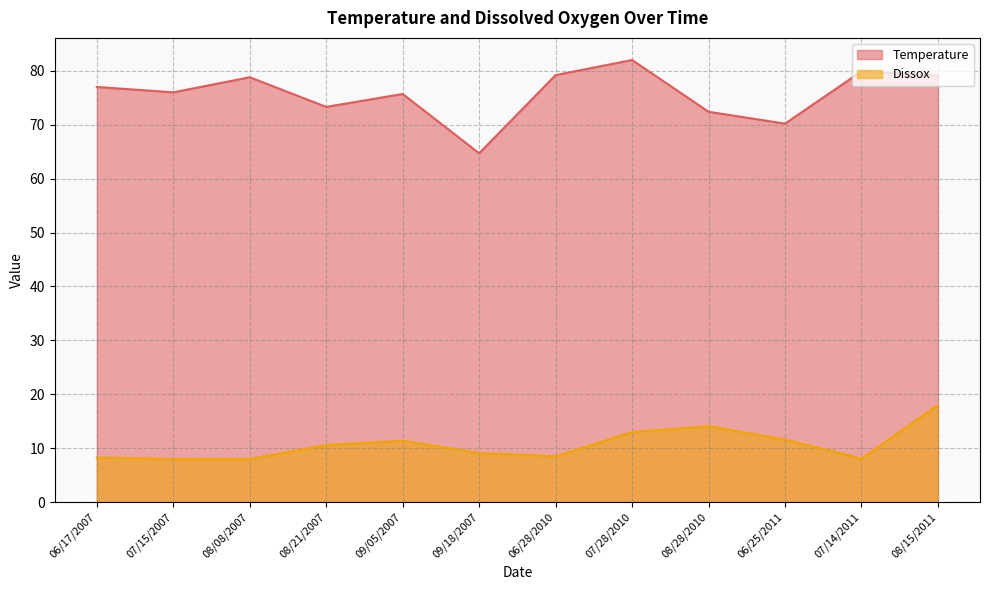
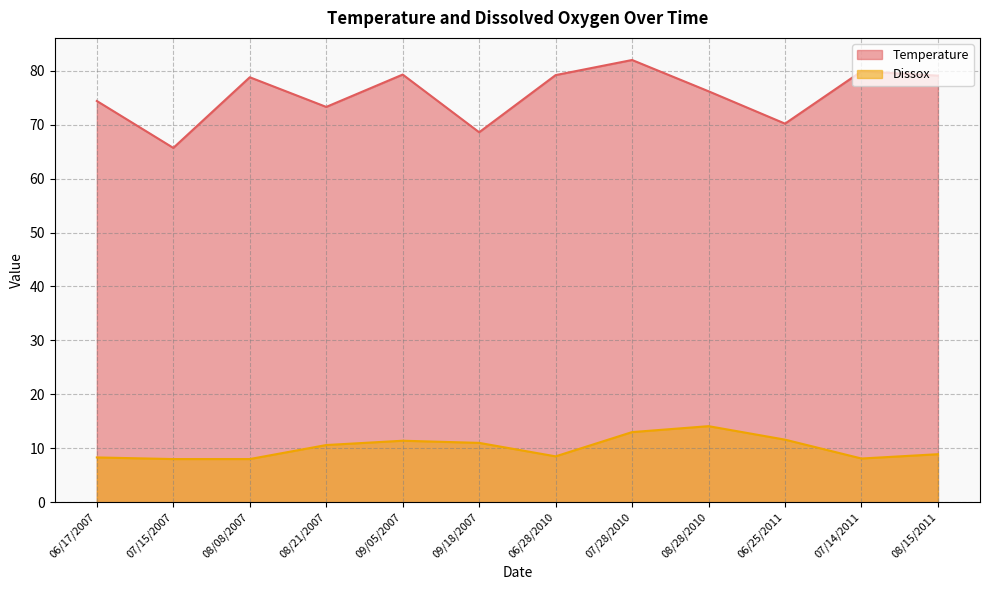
  {
    "Temperature": {
-     "06/17/2007": 77,
-     "07/15/2007": 76,
+     "06/17/2007": 74,
+     "07/15/2007": 66,
      "08/08/2007": 79,
      "08/21/2007": 73,
-     "09/05/2007": 76,
-     "09/18/2007": 65,
+     "09/05/2007": 79,
+     "09/18/2007": 69,
      "06/28/2010": 79,
      "07/28/2010": 82,
-     "08/28/2010": 72,
+     "08/28/2010": 76,
      "06/25/2011": 70
    },
    "Dissox": {
      "06/17/2007": 8,
      "07/15/2007": 8,
      "08/08/2007": 8,
      "08/21/2007": 11,
      "09/05/2007": 11,
-     "09/18/2007": 9,
+     "09/18/2007": 11,
      "06/28/2010": 9,
      "07/28/2010": 13,
      "08/28/2010": 14,
      "06/25/2011": 12,
      "07/14/2011": 8,
-     "08/15/2011": 18
+     "08/15/2011": 9
    }
  }
